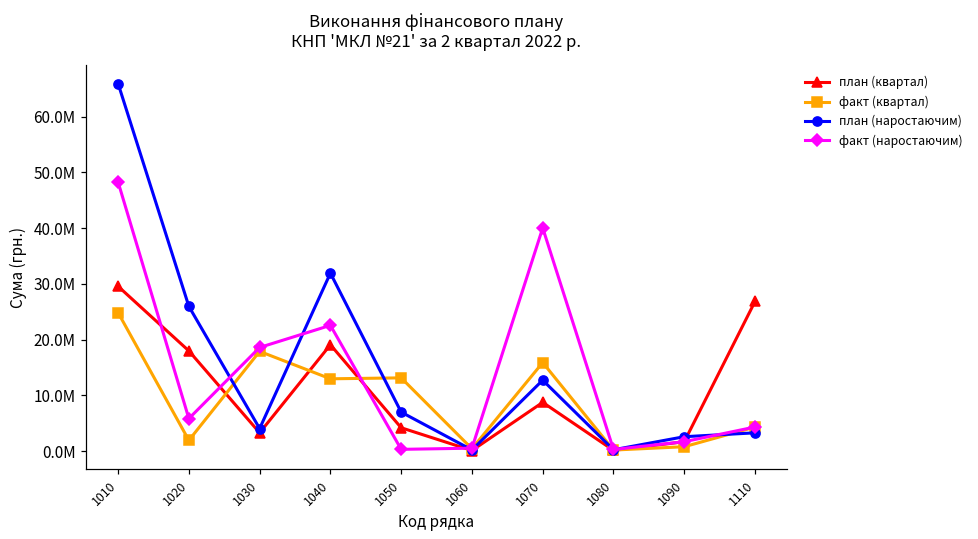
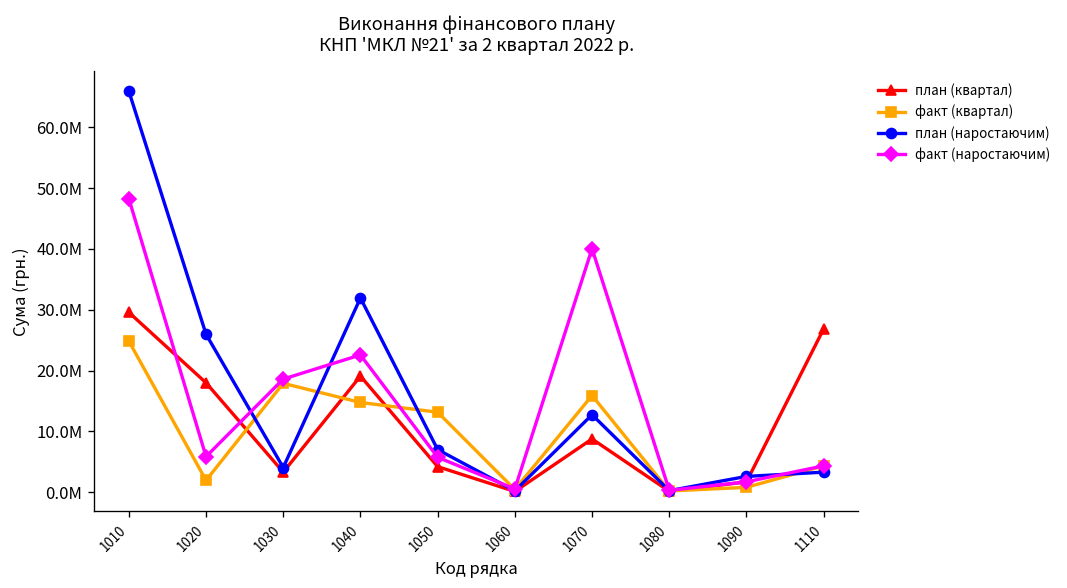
  {
    "план (квартал)": {
      "1010": 30000000,
      "1020": 18000000,
      "1030": 3000000,
      "1040": 19000000,
      "1050": 4000000,
      "1070": 9000000,
      "1110": 27000000
    },
    "факт (квартал)": {
      "1010": 25000000,
      "1020": 2000000,
      "1030": 18000000,
-     "1040": 13000000,
+     "1040": 15000000,
      "1050": 13000000,
      "1070": 16000000,
      "1090": 1000000
    },
    "план (наростаючим)": {
      "1010": 66000000,
      "1020": 26000000,
      "1030": 4000000,
      "1040": 32000000,
      "1050": 7000000,
      "1070": 13000000,
      "1090": 3000000,
      "1110": 3000000
    },
    "факт (наростаючим)": {
      "1010": 48000000,
      "1020": 6000000,
      "1030": 19000000,
      "1040": 23000000,
-     "1050": 0,
+     "1050": 6000000,
      "1070": 40000000
    }
  }
